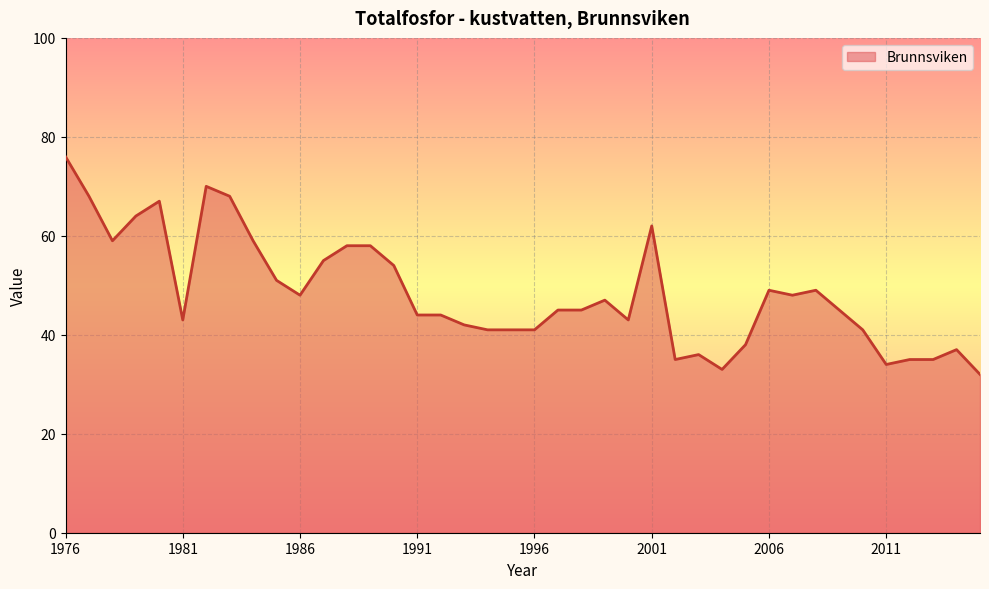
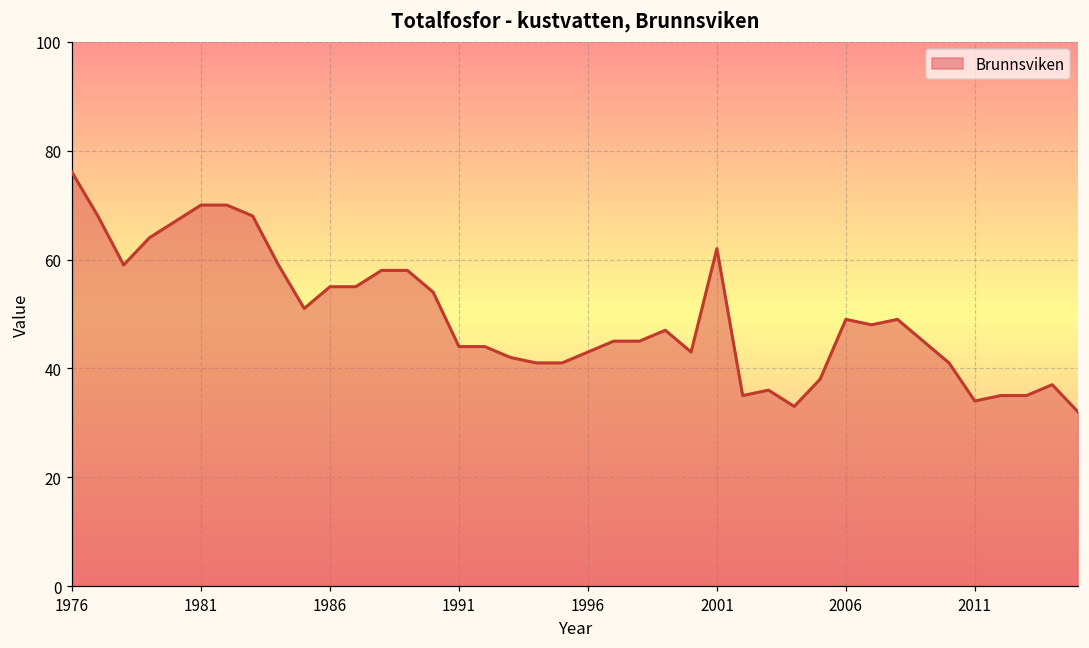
  {
    "1976": 76,
-   "1981": 43,
-   "1986": 48,
+   "1981": 70,
+   "1986": 55,
    "1991": 44,
-   "1996": 41,
+   "1996": 43,
    "2001": 62,
    "2006": 49,
    "2011": 34
  }
